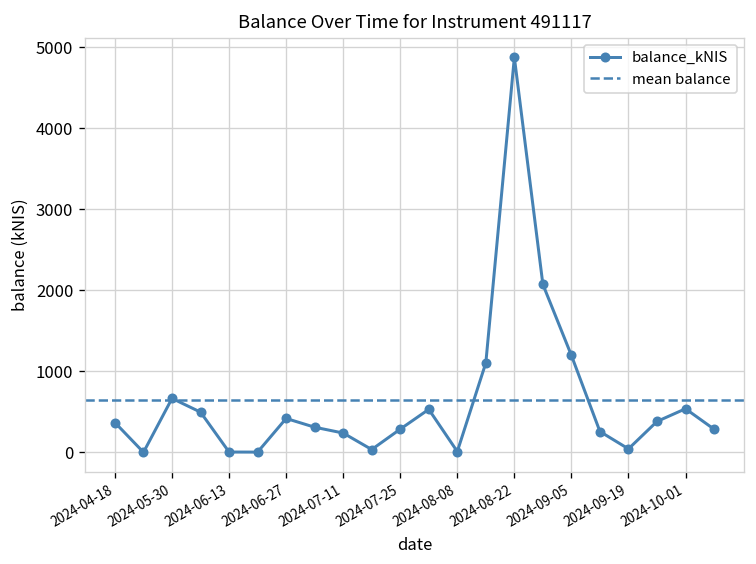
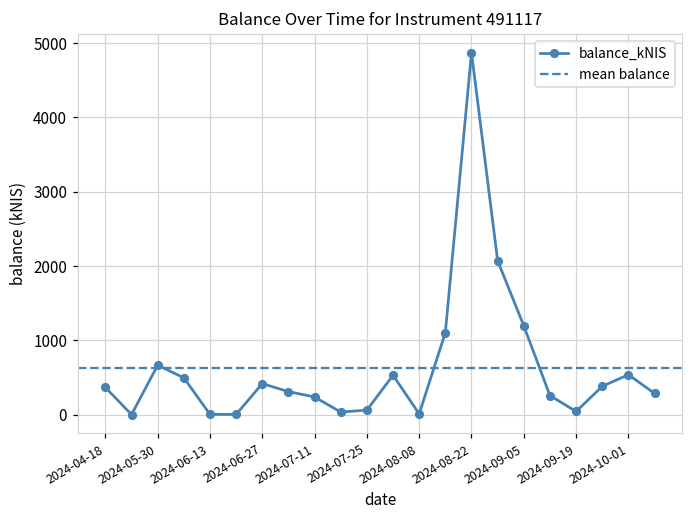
  {
    "2024-04-18": 400,
    "2024-05-30": 700,
    "2024-06-13": 0,
    "2024-06-27": 400,
    "2024-07-11": 200,
-   "2024-07-25": 300,
+   "2024-07-25": 100,
    "2024-08-08": 0,
    "2024-08-22": 4900,
    "2024-09-05": 1200,
    "2024-09-19": 0,
    "2024-10-01": 500
  }
